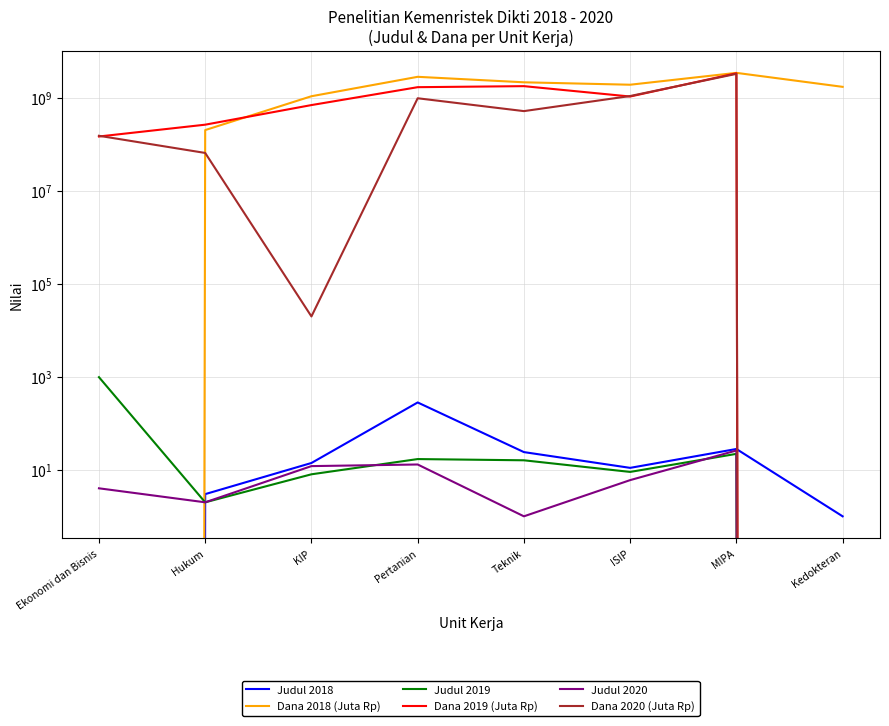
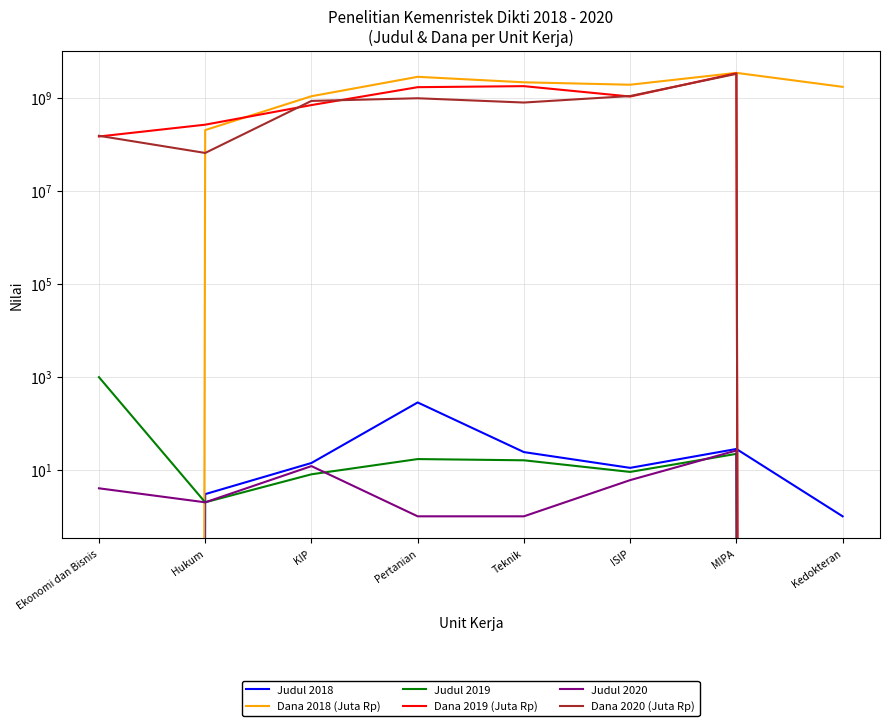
  {
    "Judul 2018": {
      "Hukum": 3,
      "KIP": 14,
      "Pertanian": 300,
      "Teknik": 20,
      "ISIP": 11,
      "Kedokteran": 1
    },
    "Dana 2018 (Juta Rp)": {
      "Hukum": 200000000,
      "KIP": 1100000000,
      "Pertanian": 3000000000,
      "Teknik": 2000000000,
      "ISIP": 1900000000,
      "Kedokteran": 1700000000
    },
    "Judul 2019": {
      "Ekonomi dan Bisnis": 1000,
      "KIP": 8,
      "Pertanian": 17,
      "Teknik": 16,
      "ISIP": 9,
      "MIPA": 20
    },
    "Dana 2019 (Juta Rp)": {
      "Hukum": 300000000,
      "KIP": 700000000,
      "Pertanian": 1700000000,
      "Teknik": 1800000000
    },
    "Judul 2020": {
      "Ekonomi dan Bisnis": 4,
      "KIP": 12,
-     "Pertanian": 13,
+     "Pertanian": 1,
      "Teknik": 1,
      "ISIP": 6
    },
    "Dana 2020 (Juta Rp)": {
      "Hukum": 60000000,
-     "KIP": 20000,
+     "KIP": 800000000,
      "Pertanian": 1000000000,
-     "Teknik": 500000000
+     "Teknik": 800000000
    }
  }
